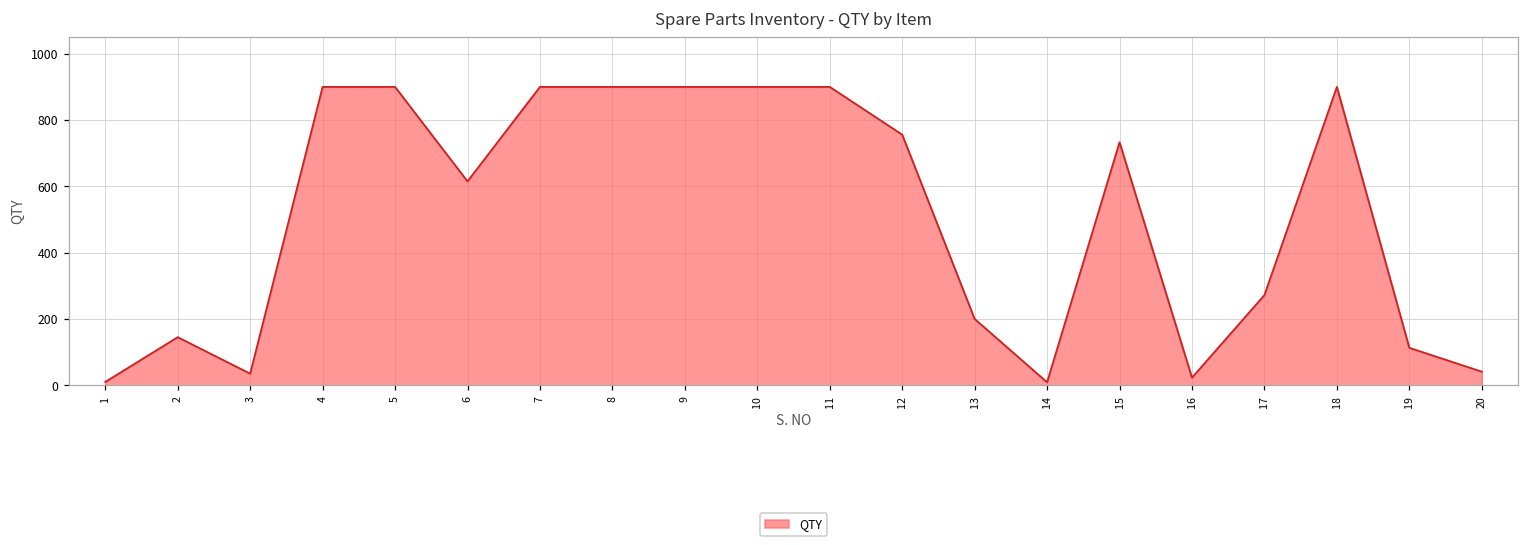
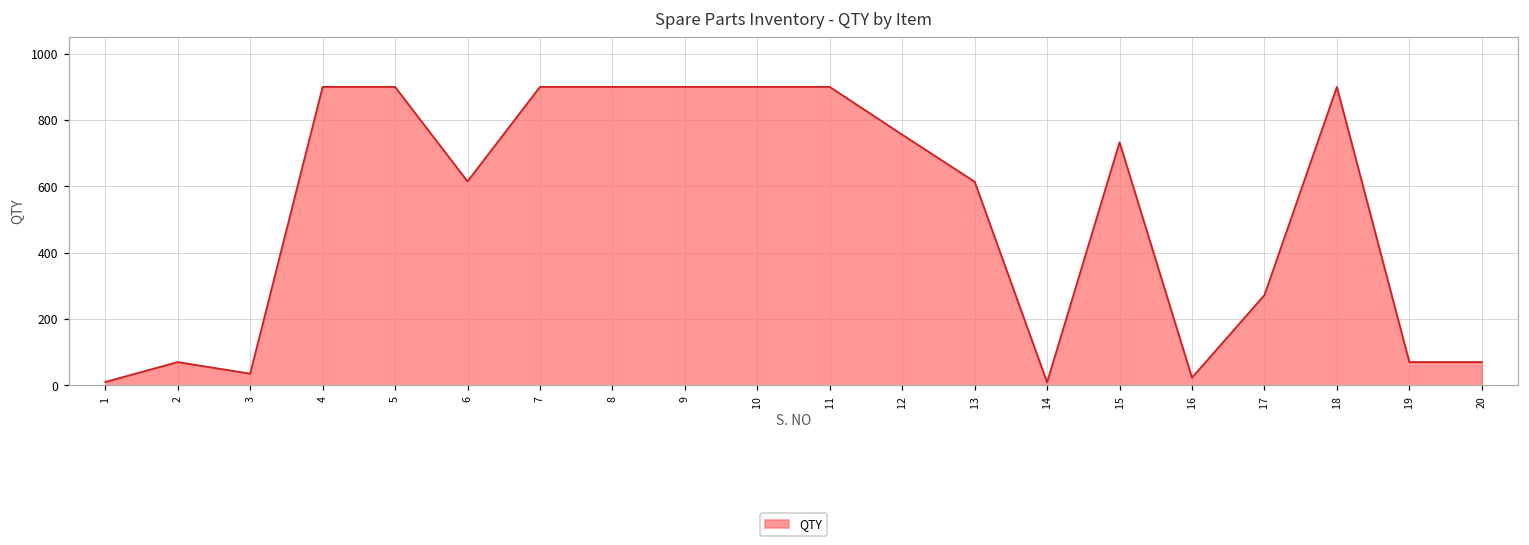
  {
    "1": 10,
-   "2": 150,
+   "2": 70,
    "3": 40,
    "4": 900,
    "5": 900,
    "6": 620,
    "7": 900,
    "8": 900,
    "9": 900,
    "10": 900,
    "11": 900,
    "12": 760,
-   "13": 200,
+   "13": 610,
    "14": 10,
    "15": 730,
    "16": 20,
    "17": 270,
    "18": 900,
-   "19": 110,
-   "20": 40
+   "19": 70,
+   "20": 70
  }
